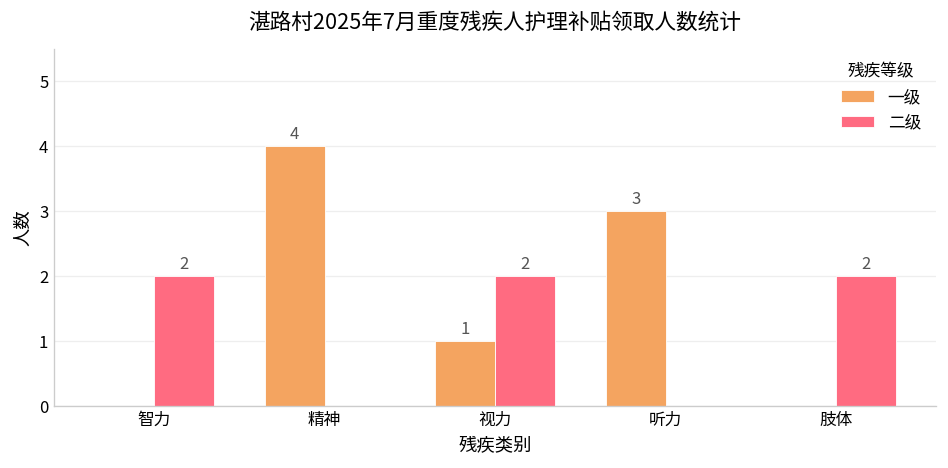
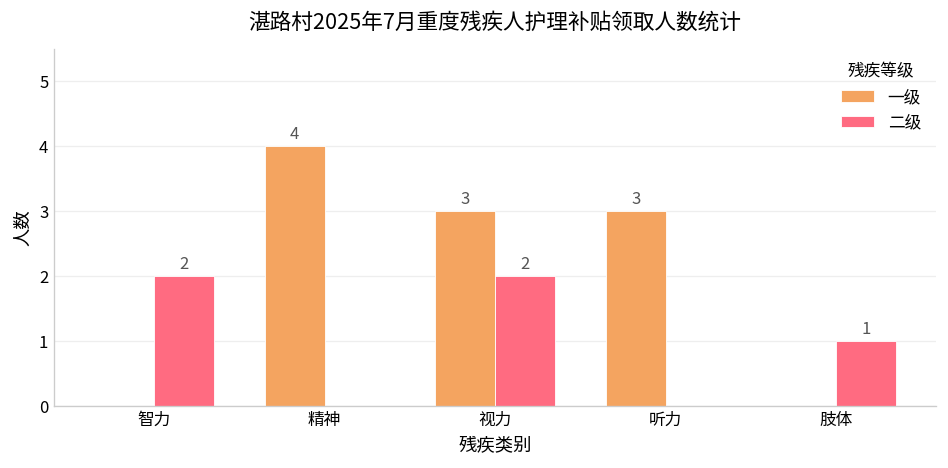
  {
    "一级": {
      "精神": 4,
-     "视力": 1,
+     "视力": 3,
      "听力": 3
    },
    "二级": {
      "智力": 2,
      "视力": 2,
-     "肢体": 2
+     "肢体": 1
    }
  }
